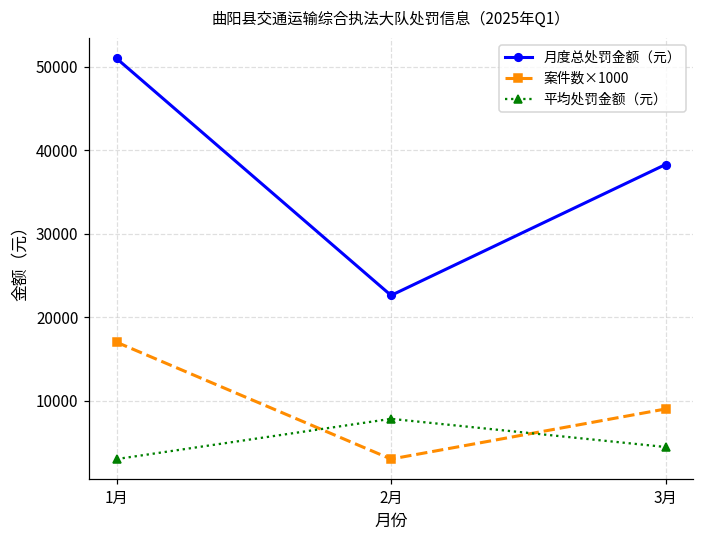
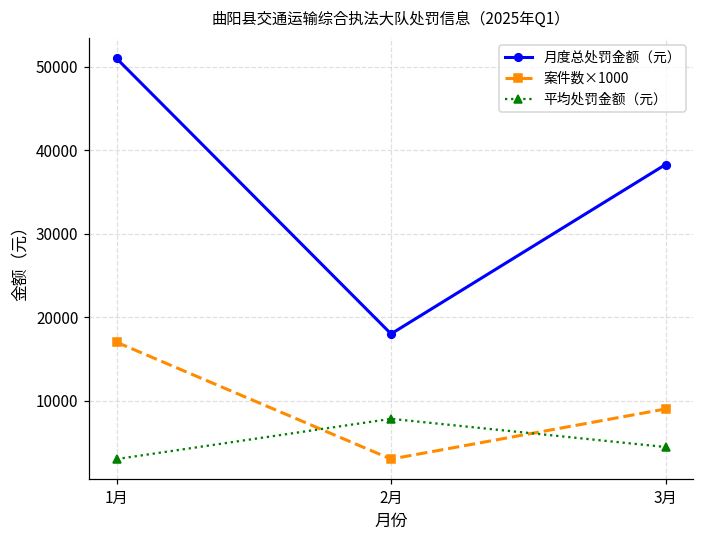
  {
    "月度总处罚金额（元）": {
      "1月": 51000,
-     "2月": 23000,
+     "2月": 18000,
      "3月": 38000
    },
    "案件数×1000": {
      "1月": 17000,
      "2月": 3000,
      "3月": 9000
    },
    "平均处罚金额（元）": {
      "1月": 3000,
      "2月": 8000,
      "3月": 4000
    }
  }
